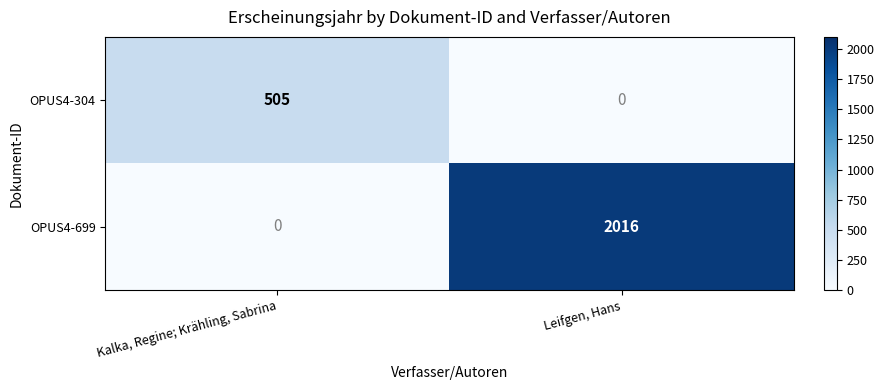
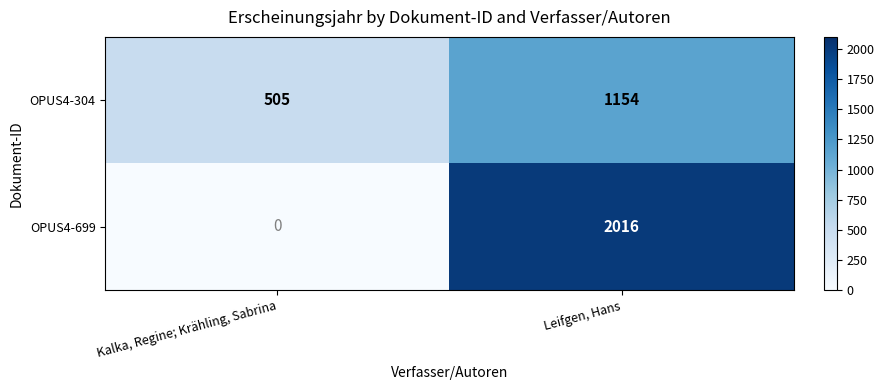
  {
    "OPUS4-304": {
      "Kalka, Regine; Krähling, Sabrina": 505,
-     "Leifgen, Hans": 0
+     "Leifgen, Hans": 1154
    },
    "OPUS4-699": {
      "Kalka, Regine; Krähling, Sabrina": 0,
      "Leifgen, Hans": 2016
    }
  }
